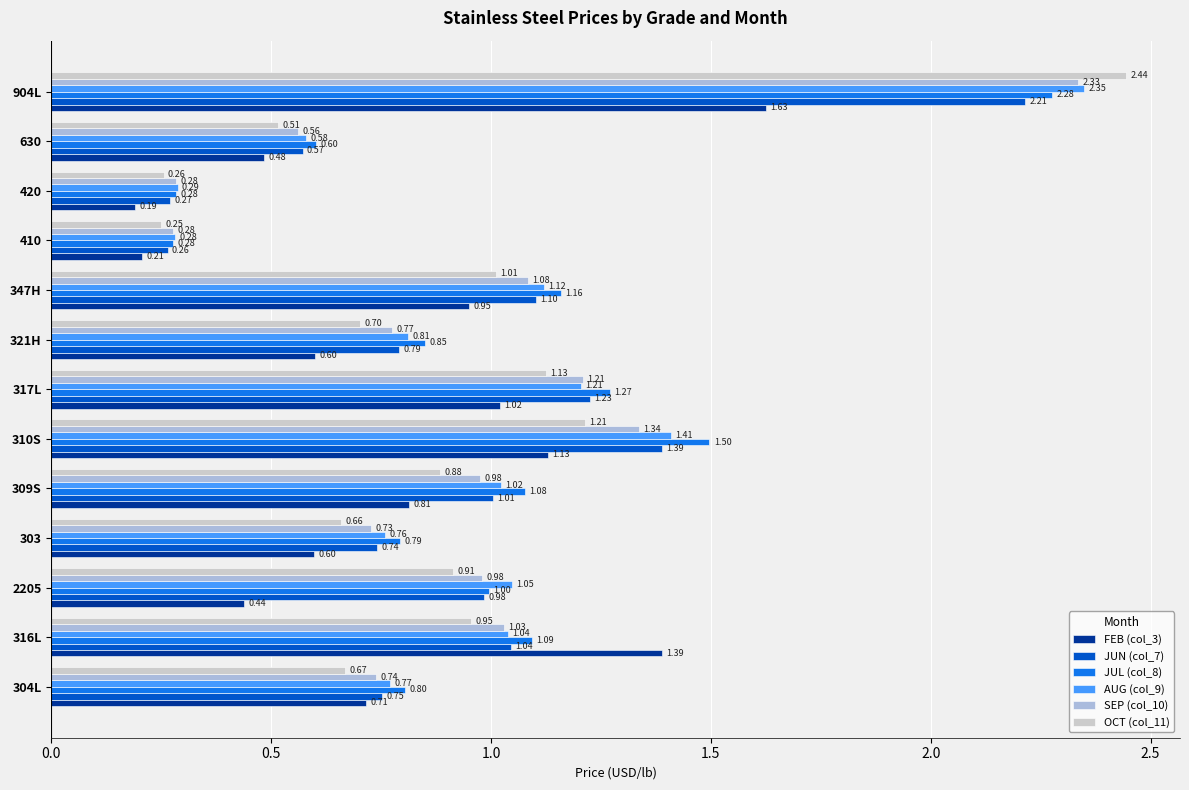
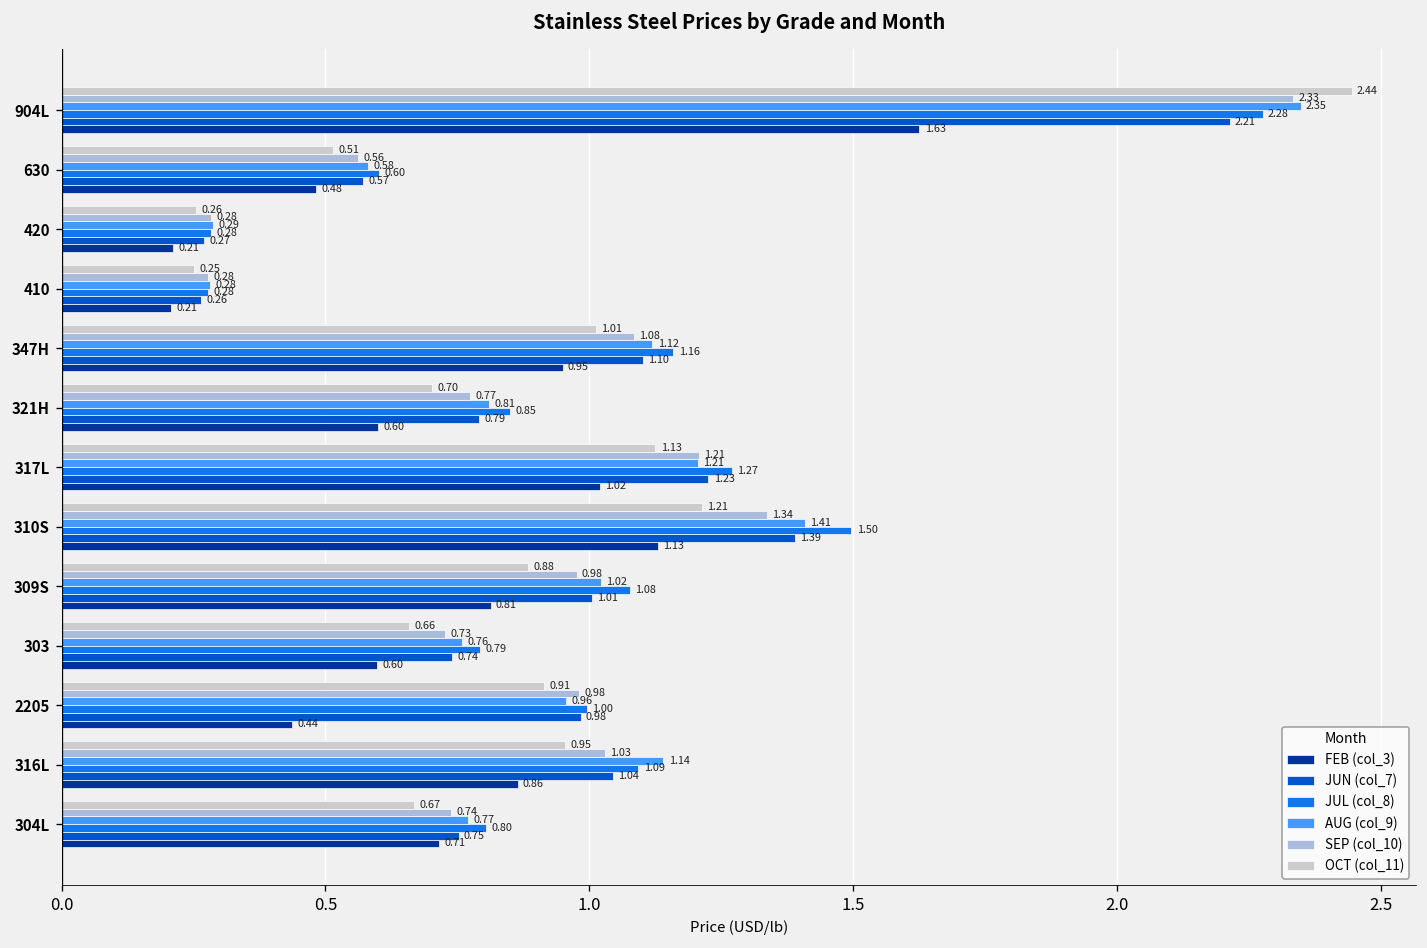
  {
    "FEB (col_3)": {
      "904L": 1.63,
      "630": 0.48,
-     "420": 0.19,
+     "420": 0.21,
      "410": 0.21,
      "347H": 0.95,
      "321H": 0.60,
      "317L": 1.02,
      "310S": 1.13,
      "309S": 0.81,
      "303": 0.60,
      "2205": 0.44,
-     "316L": 1.39,
+     "316L": 0.86,
      "304L": 0.71
    },
    "AUG (col_9)": {
      "347H": 1.12,
      "321H": 0.81,
      "310S": 1.41,
      "309S": 1.02,
      "303": 0.76,
-     "2205": 1.05,
-     "316L": 1.04,
+     "2205": 0.96,
+     "316L": 1.14,
      "304L": 0.77
    }
  }
